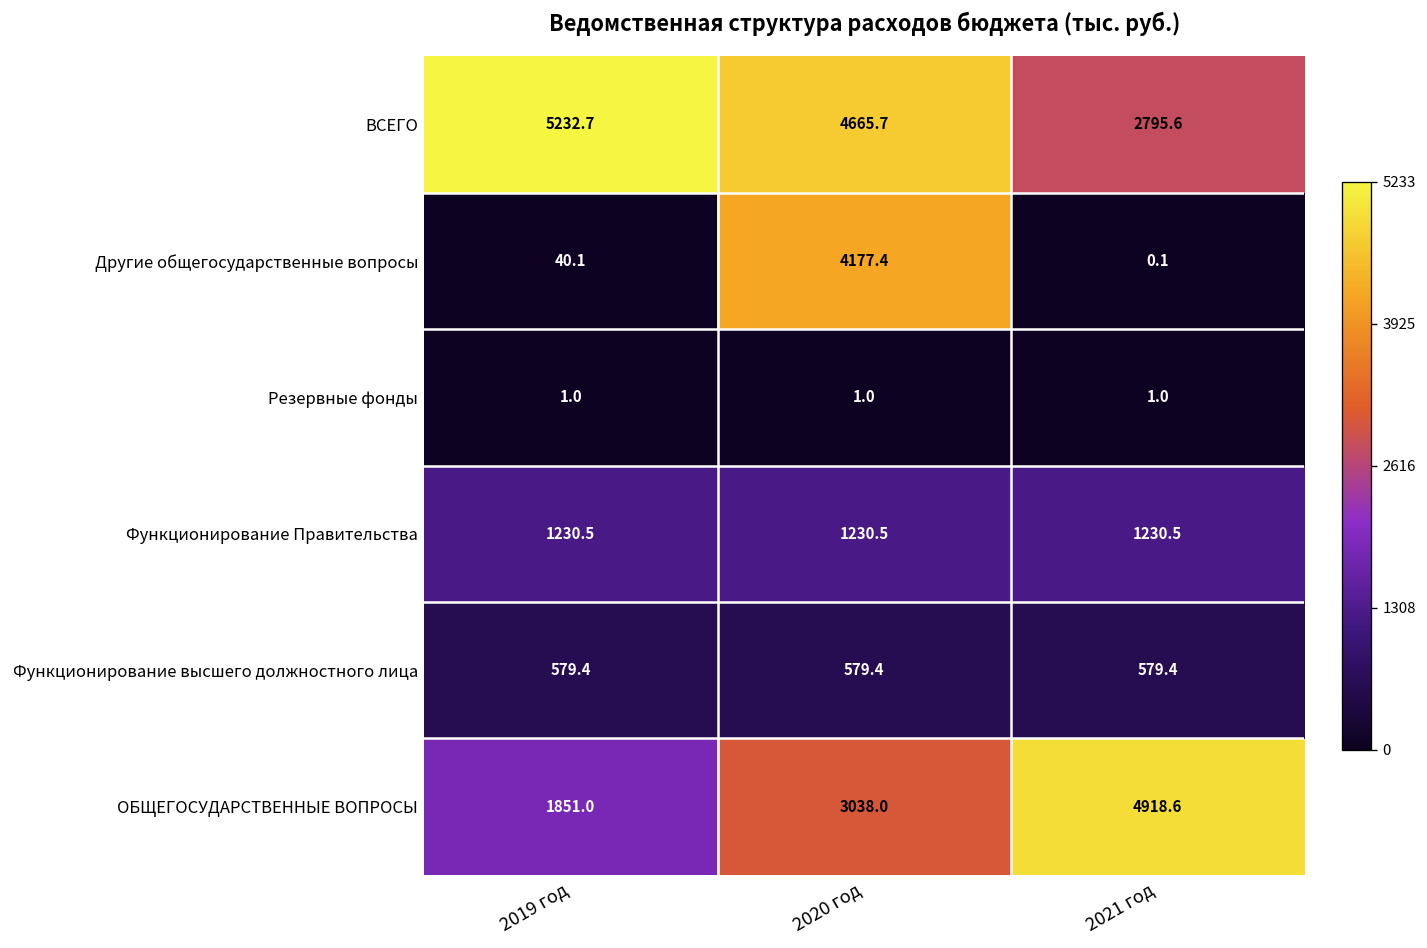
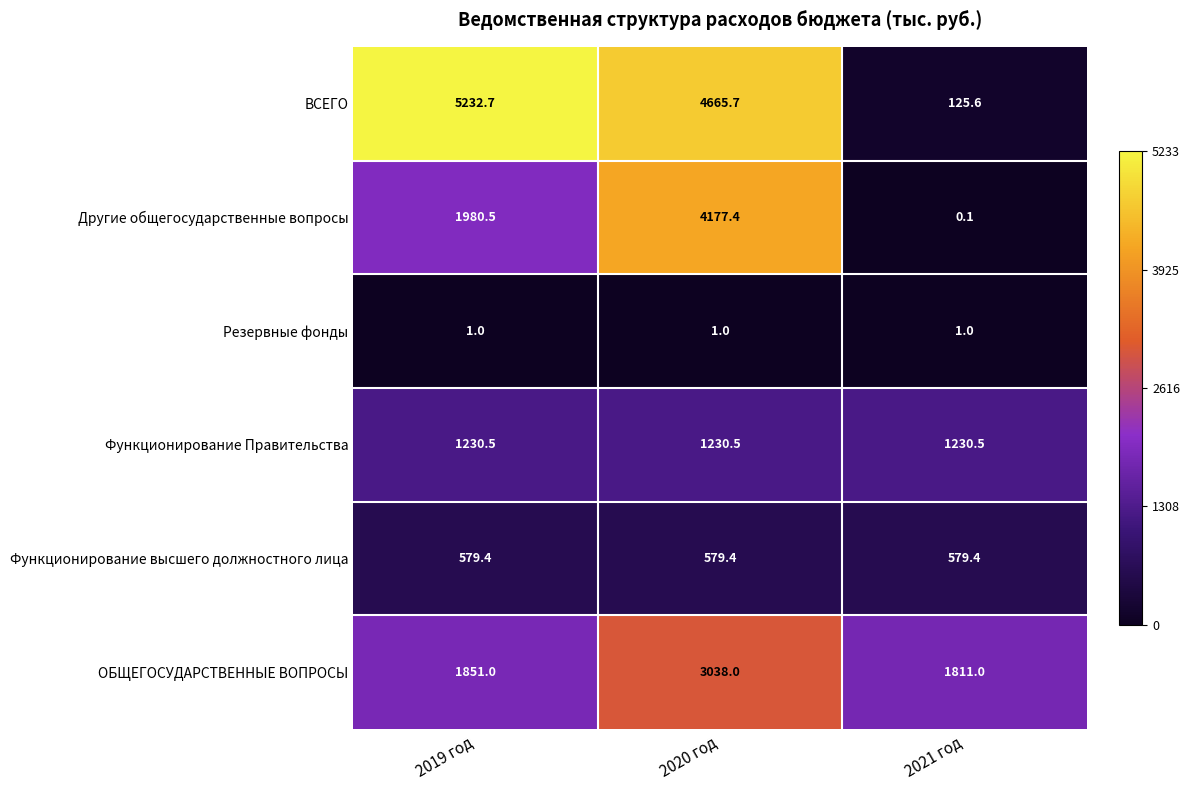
  {
    "ВСЕГО": {
      "2019 год": 5232.7,
      "2020 год": 4665.7,
-     "2021 год": 2795.6
+     "2021 год": 125.6
    },
    "Другие общегосударственные вопросы": {
-     "2019 год": 40.1,
+     "2019 год": 1980.5,
      "2020 год": 4177.4,
      "2021 год": 0.1
    },
    "Резервные фонды": {
      "2019 год": 1.0,
      "2020 год": 1.0,
      "2021 год": 1.0
    },
    "Функционирование Правительства": {
      "2019 год": 1230.5,
      "2020 год": 1230.5,
      "2021 год": 1230.5
    },
    "Функционирование высшего должностного лица": {
      "2019 год": 579.4,
      "2020 год": 579.4,
      "2021 год": 579.4
    },
    "ОБЩЕГОСУДАРСТВЕННЫЕ ВОПРОСЫ": {
      "2019 год": 1851.0,
      "2020 год": 3038.0,
-     "2021 год": 4918.6
+     "2021 год": 1811.0
    }
  }
